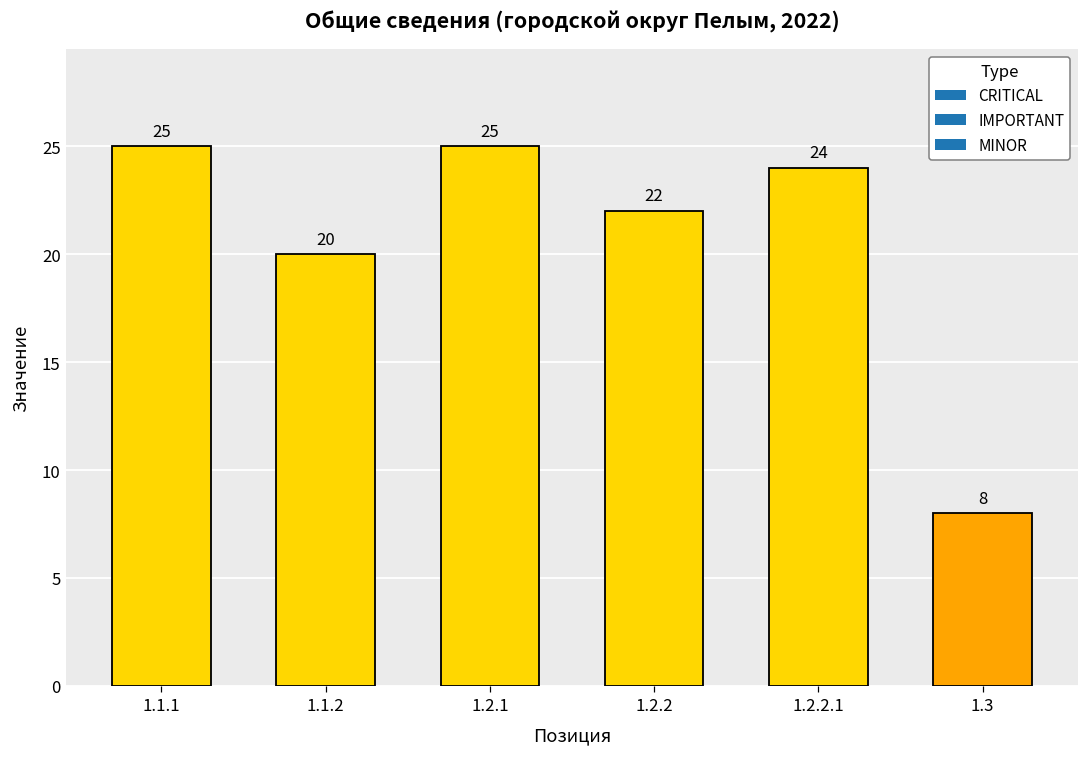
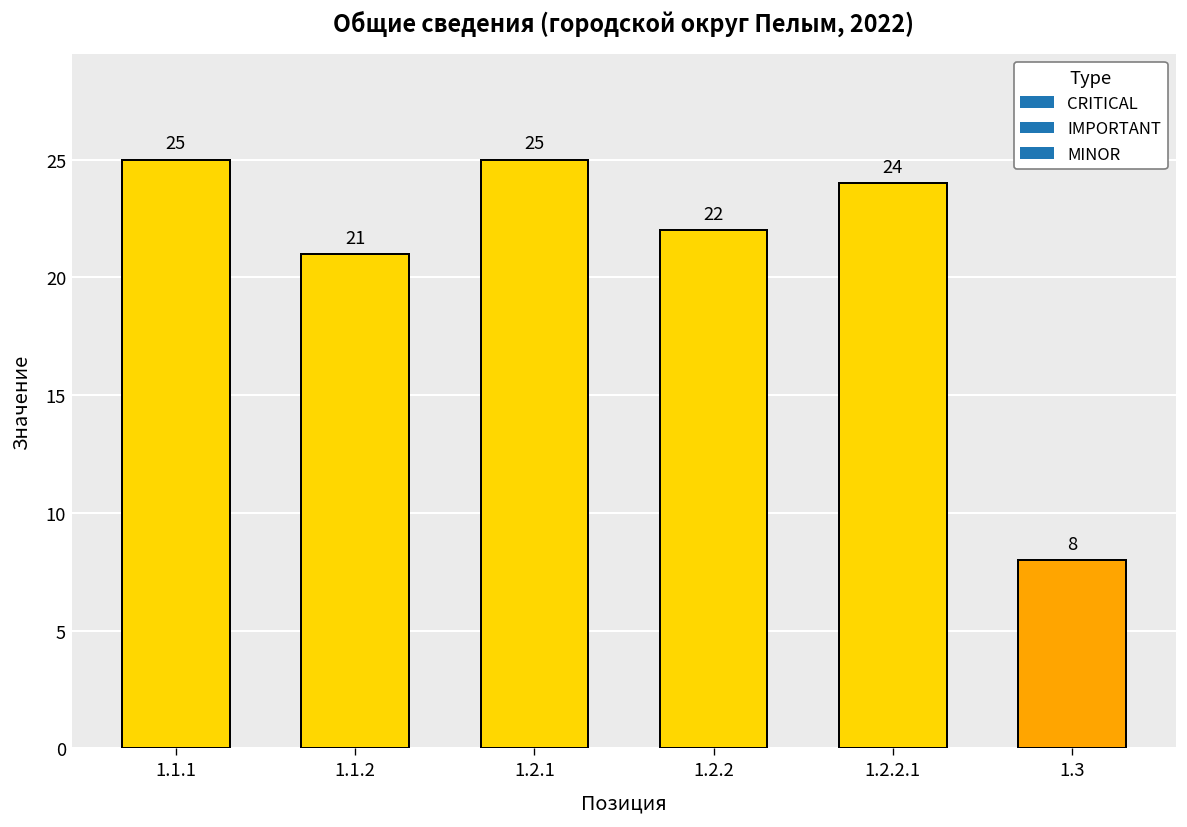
  {
    "1.1.1": 25,
-   "1.1.2": 20,
+   "1.1.2": 21,
    "1.2.1": 25,
    "1.2.2": 22,
    "1.2.2.1": 24,
    "1.3": 8
  }
